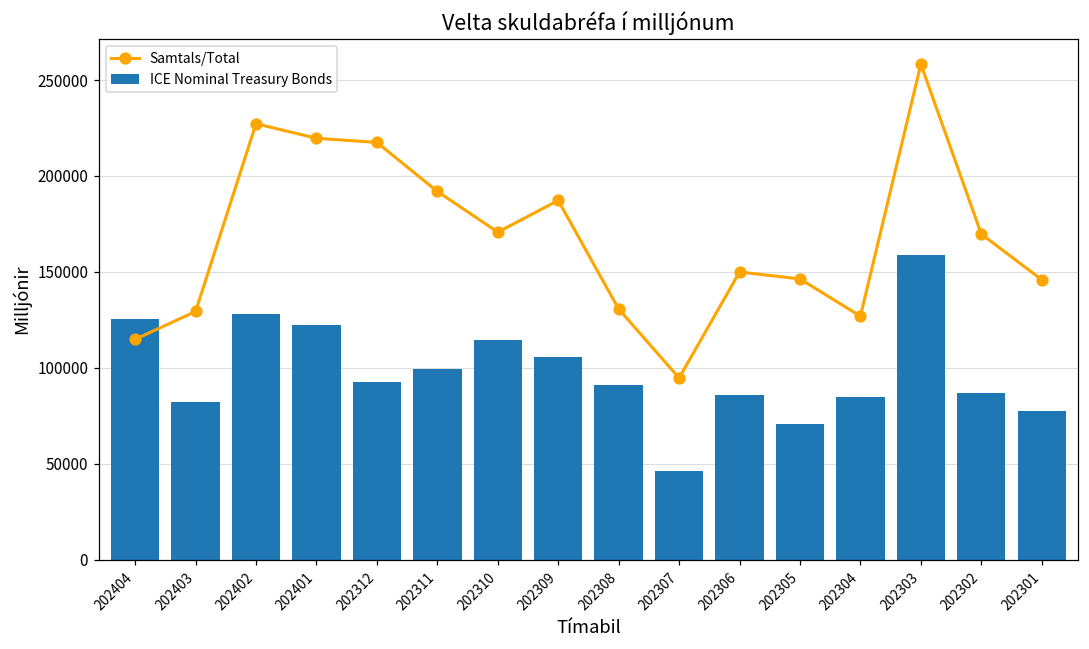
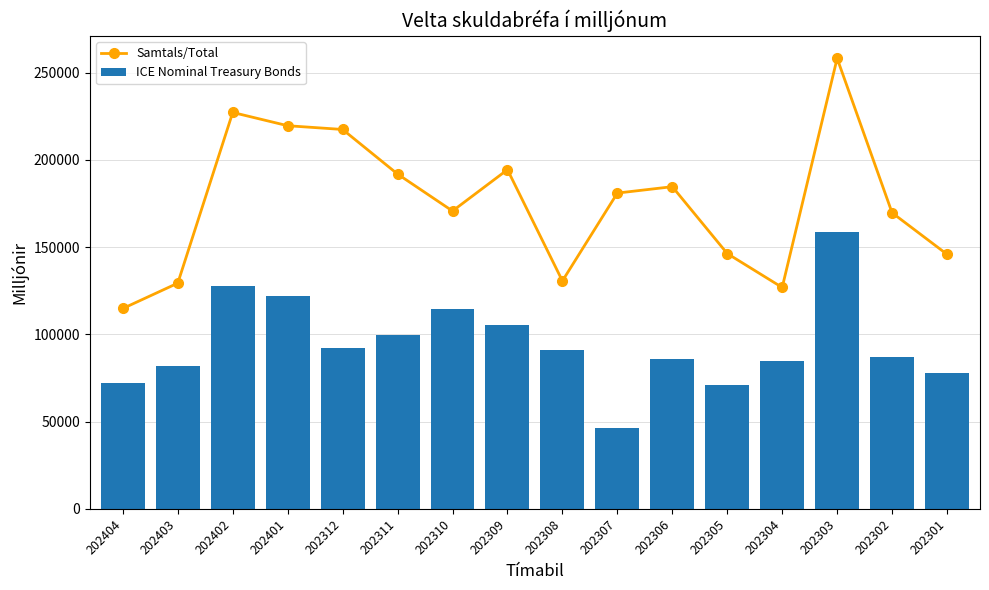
  {
    "Samtals/Total": {
      "202404": 115000,
      "202403": 129000,
      "202402": 227000,
      "202401": 220000,
      "202312": 217000,
      "202311": 192000,
      "202310": 171000,
-     "202309": 187000,
+     "202309": 194000,
      "202308": 131000,
-     "202307": 95000,
-     "202306": 150000,
+     "202307": 181000,
+     "202306": 185000,
      "202305": 146000,
      "202304": 127000,
      "202303": 258000,
      "202302": 170000,
      "202301": 146000
    },
    "ICE Nominal Treasury Bonds": {
-     "202404": 126000,
+     "202404": 72000,
      "202403": 82000,
      "202402": 128000,
      "202401": 122000,
      "202312": 92000,
      "202311": 100000,
      "202310": 114000,
      "202309": 106000,
      "202308": 91000,
      "202307": 46000,
      "202306": 86000,
      "202305": 71000,
      "202304": 85000,
      "202303": 159000,
      "202302": 87000,
      "202301": 78000
    }
  }
